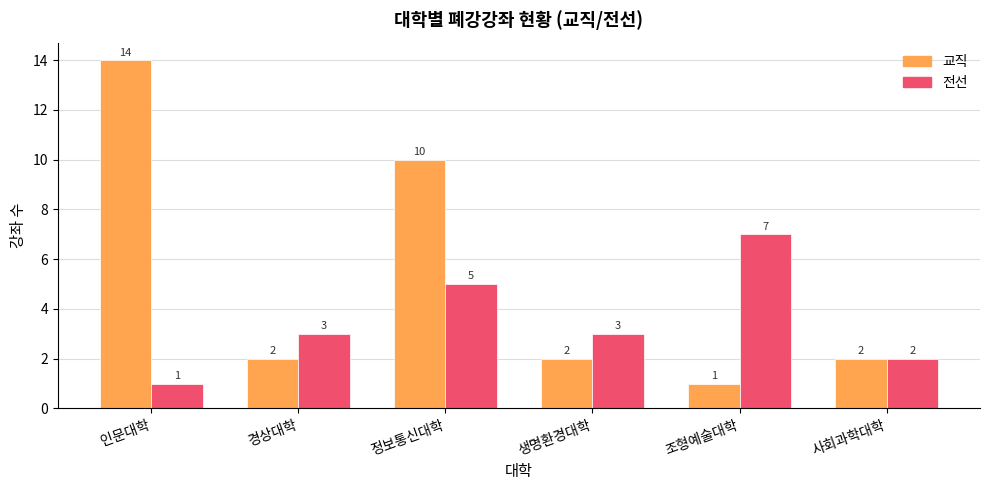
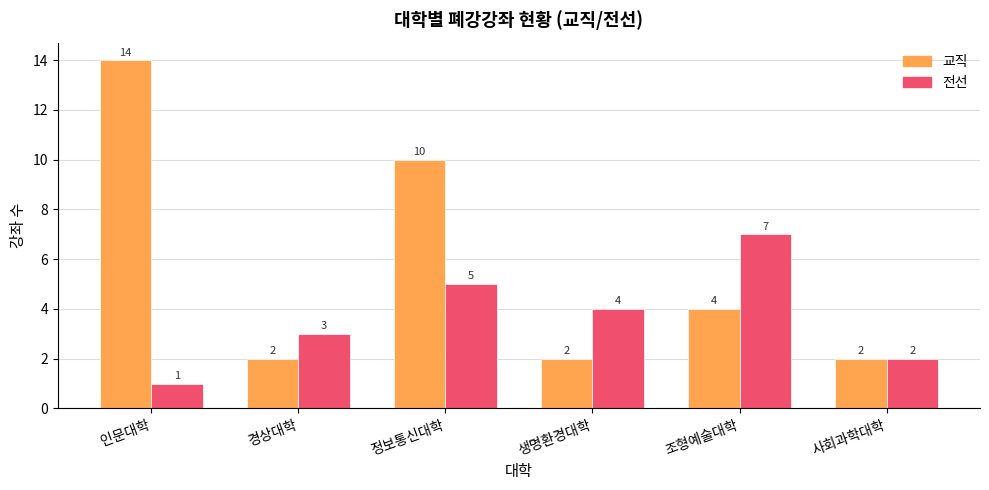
  {
    "교직": {
      "인문대학": 14,
      "경상대학": 2,
      "정보통신대학": 10,
      "생명환경대학": 2,
-     "조형예술대학": 1,
+     "조형예술대학": 4,
      "사회과학대학": 2
    },
    "전선": {
      "인문대학": 1,
      "경상대학": 3,
      "정보통신대학": 5,
-     "생명환경대학": 3,
+     "생명환경대학": 4,
      "조형예술대학": 7,
      "사회과학대학": 2
    }
  }
